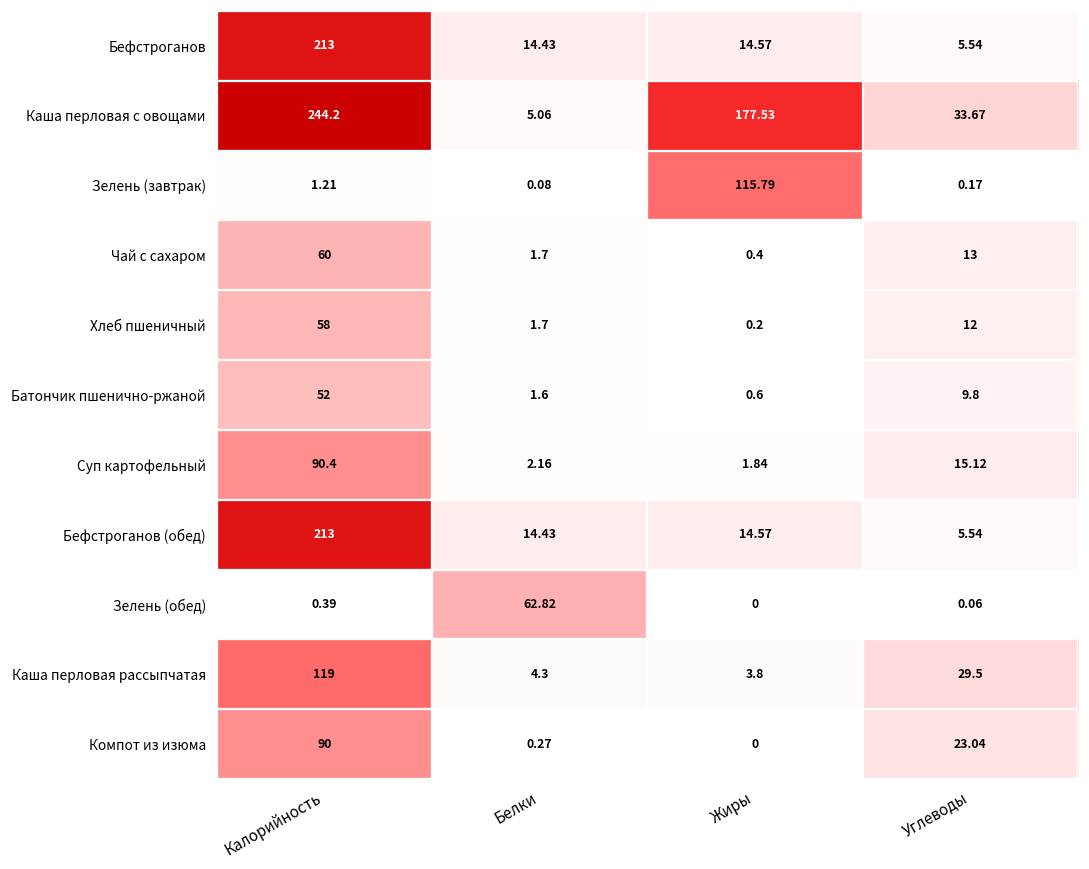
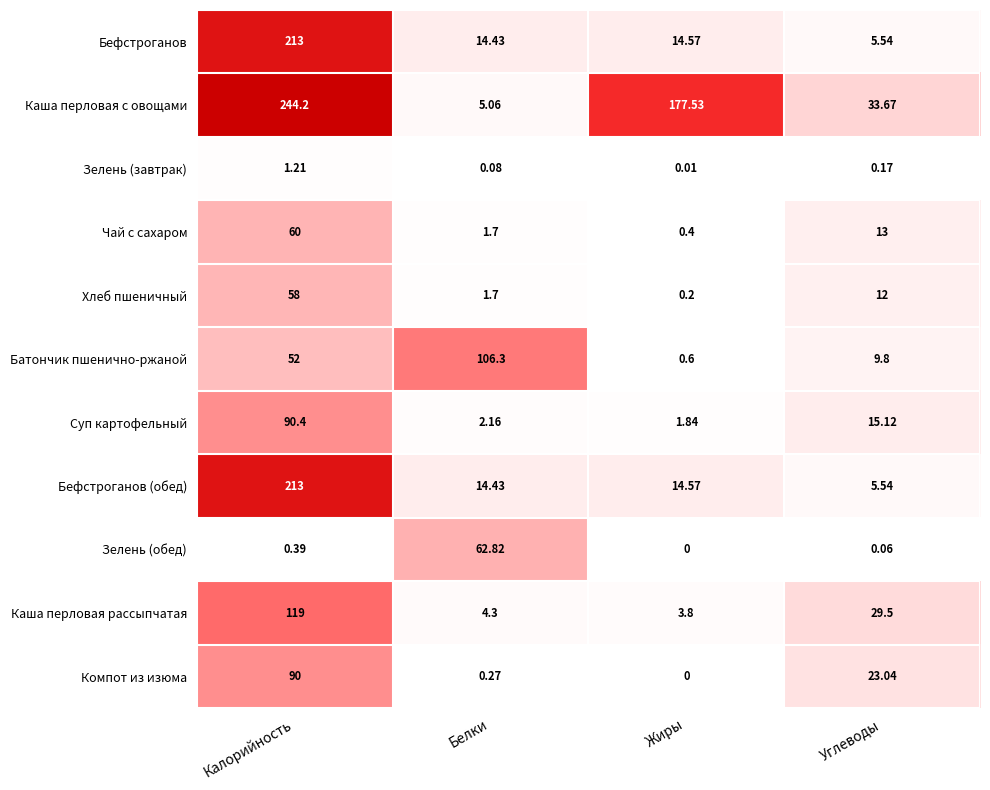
  {
    "Бефстроганов": {
      "Калорийность": 213,
      "Белки": 14.43,
      "Жиры": 14.57,
      "Углеводы": 5.54
    },
    "Каша перловая с овощами": {
      "Калорийность": 244.2,
      "Белки": 5.06,
      "Жиры": 177.53,
      "Углеводы": 33.67
    },
    "Зелень (завтрак)": {
      "Калорийность": 1.21,
      "Белки": 0.08,
-     "Жиры": 115.79,
+     "Жиры": 0.01,
      "Углеводы": 0.17
    },
    "Чай с сахаром": {
      "Калорийность": 60,
      "Белки": 1.7,
      "Жиры": 0.4,
      "Углеводы": 13
    },
    "Хлеб пшеничный": {
      "Калорийность": 58,
      "Белки": 1.7,
      "Жиры": 0.2,
      "Углеводы": 12
    },
    "Батончик пшенично-ржаной": {
      "Калорийность": 52,
-     "Белки": 1.6,
+     "Белки": 106.3,
      "Жиры": 0.6,
      "Углеводы": 9.8
    },
    "Суп картофельный": {
      "Калорийность": 90.4,
      "Белки": 2.16,
      "Жиры": 1.84,
      "Углеводы": 15.12
    },
    "Бефстроганов (обед)": {
      "Калорийность": 213,
      "Белки": 14.43,
      "Жиры": 14.57,
      "Углеводы": 5.54
    },
    "Зелень (обед)": {
      "Калорийность": 0.39,
      "Белки": 62.82,
      "Жиры": 0,
      "Углеводы": 0.06
    },
    "Каша перловая рассыпчатая": {
      "Калорийность": 119,
      "Белки": 4.3,
      "Жиры": 3.8,
      "Углеводы": 29.5
    },
    "Компот из изюма": {
      "Калорийность": 90,
      "Белки": 0.27,
      "Жиры": 0,
      "Углеводы": 23.04
    }
  }
